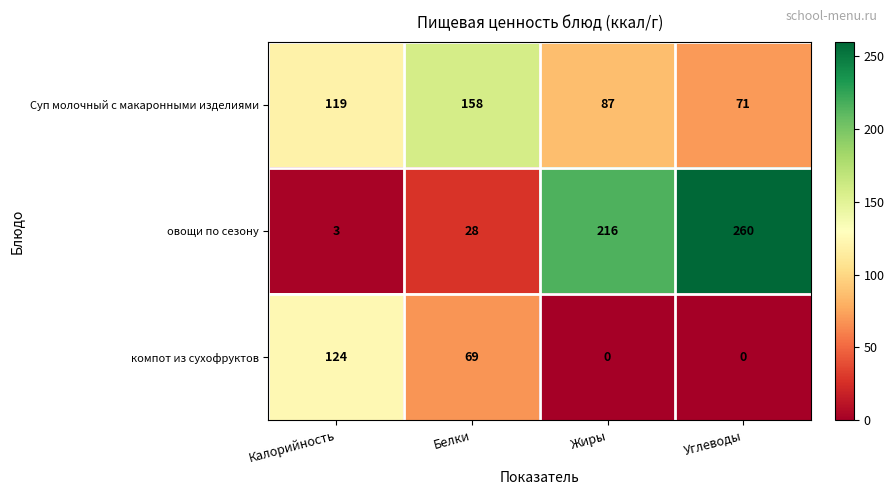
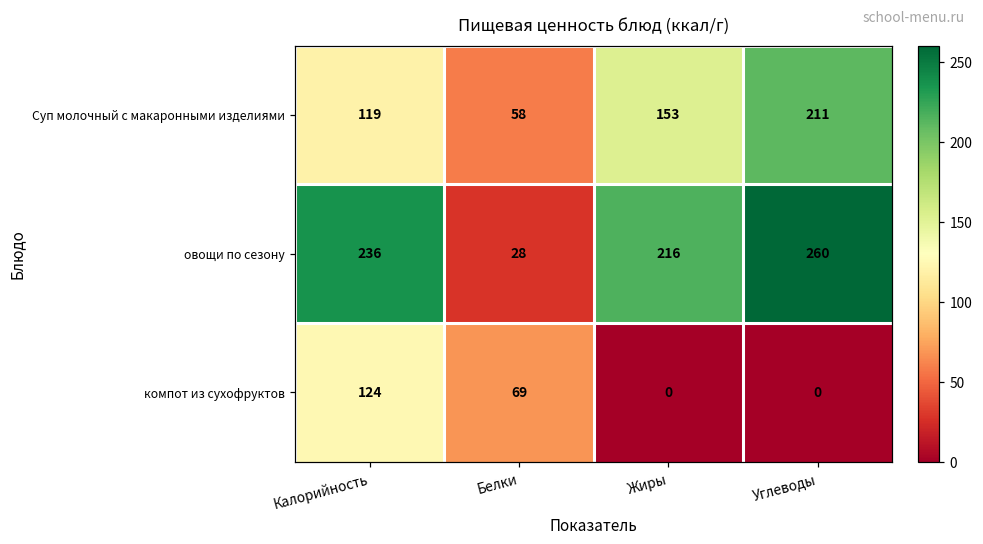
  {
    "Суп молочный с макаронными изделиями": {
      "Калорийность": 119,
-     "Белки": 158,
-     "Жиры": 87,
-     "Углеводы": 71
+     "Белки": 58,
+     "Жиры": 153,
+     "Углеводы": 211
    },
    "овощи по сезону": {
-     "Калорийность": 3,
+     "Калорийность": 236,
      "Белки": 28,
      "Жиры": 216,
      "Углеводы": 260
    },
    "компот из сухофруктов": {
      "Калорийность": 124,
      "Белки": 69,
      "Жиры": 0,
      "Углеводы": 0
    }
  }
